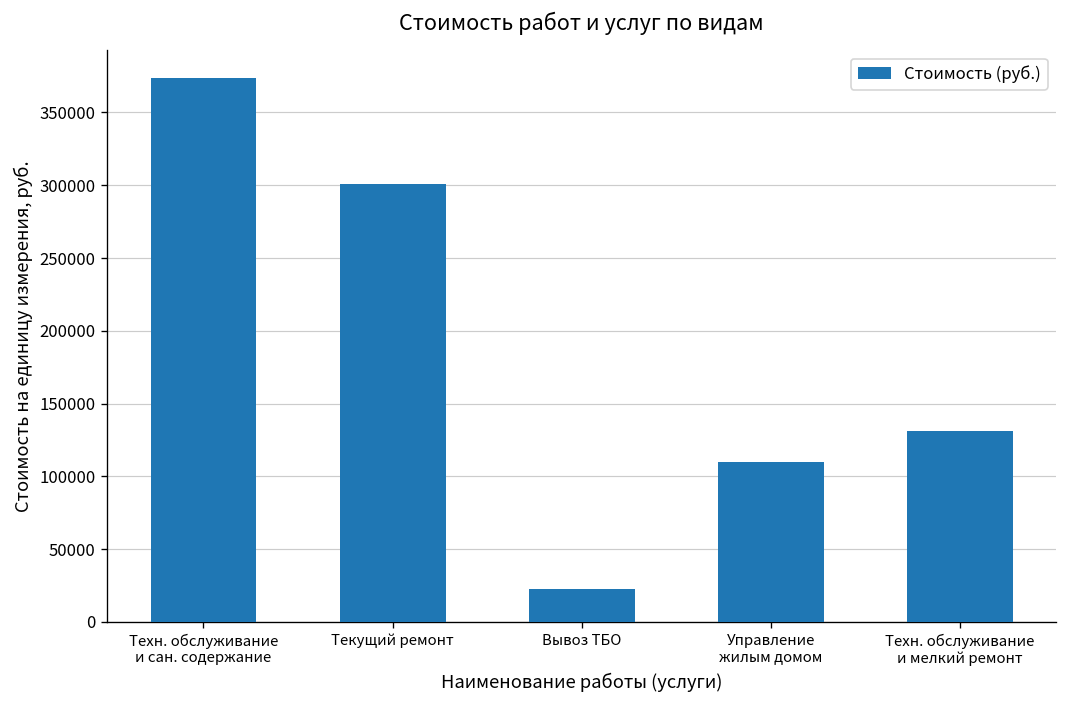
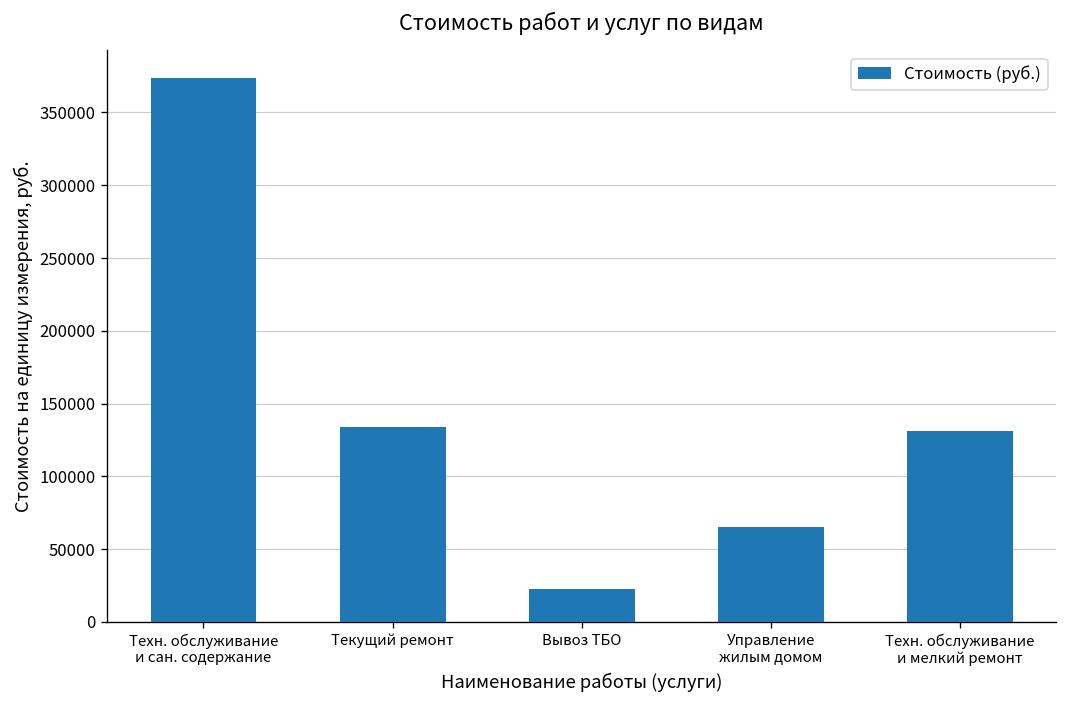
  {
    "Техн. обслуживание и сан. содержание": 374000,
-   "Текущий ремонт": 301000,
+   "Текущий ремонт": 134000,
    "Вывоз ТБО": 22000,
-   "Управление жилым домом": 110000,
+   "Управление жилым домом": 65000,
    "Техн. обслуживание и мелкий ремонт": 131000
  }
